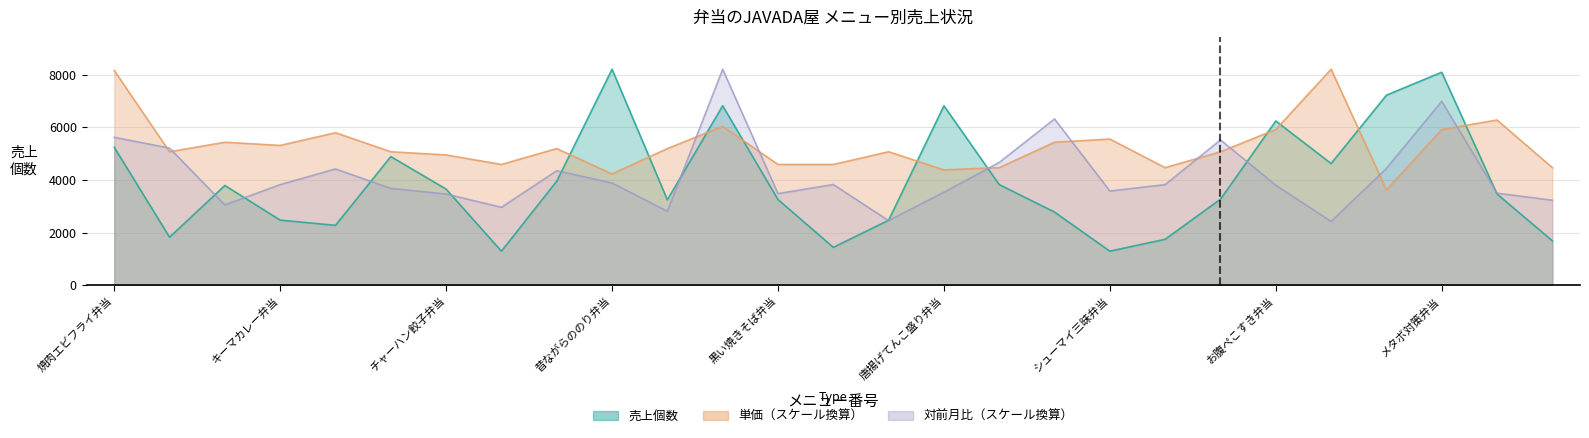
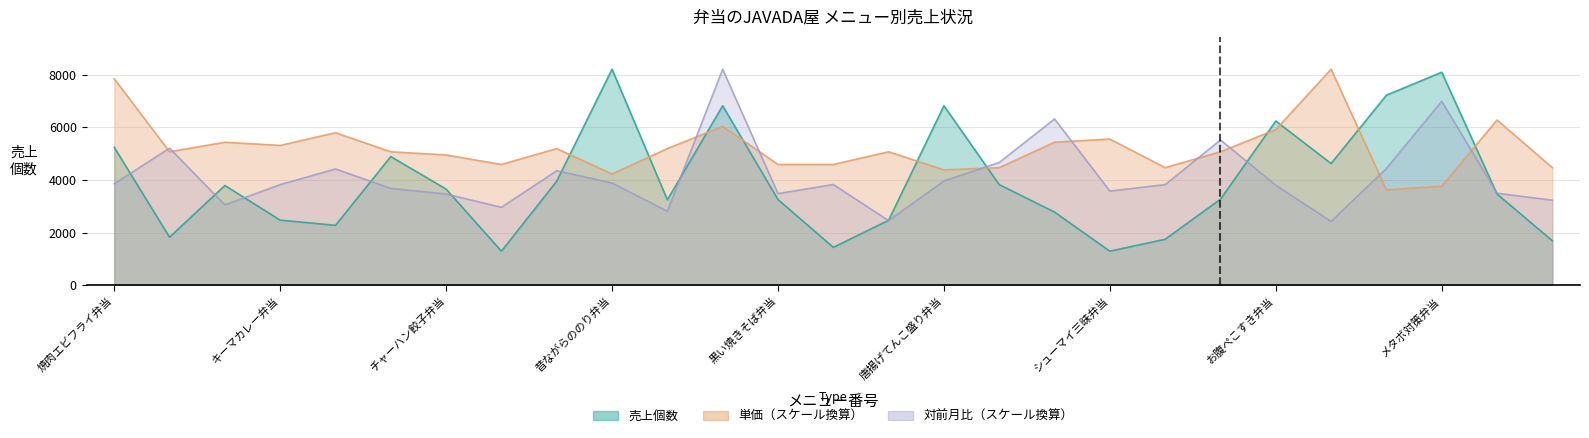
  {
    "売上個数": {
      "焼肉エビフライ弁当": 5200,
      "キーマカレー弁当": 2500,
      "チャーハン餃子弁当": 3700,
      "昔ながらののり弁当": 8200,
      "黒い焼きそば弁当": 3300,
      "唐揚げてんこ盛り弁当": 6800,
      "シューマイ三昧弁当": 1300,
      "お腹ぺこすき弁当": 6200,
      "メタボ対策弁当": 8100
    },
    "単価（スケール換算）": {
-     "焼肉エビフライ弁当": 8200,
+     "焼肉エビフライ弁当": 7900,
      "キーマカレー弁当": 5300,
      "チャーハン餃子弁当": 5000,
      "昔ながらののり弁当": 4200,
      "黒い焼きそば弁当": 4600,
      "唐揚げてんこ盛り弁当": 4400,
      "シューマイ三昧弁当": 5600,
      "お腹ぺこすき弁当": 5900,
-     "メタボ対策弁当": 5900
+     "メタボ対策弁当": 3800
    },
    "対前月比（スケール換算）": {
-     "焼肉エビフライ弁当": 5600,
+     "焼肉エビフライ弁当": 3900,
      "キーマカレー弁当": 3800,
      "チャーハン餃子弁当": 3500,
      "昔ながらののり弁当": 3900,
      "黒い焼きそば弁当": 3500,
-     "唐揚げてんこ盛り弁当": 3500,
+     "唐揚げてんこ盛り弁当": 4000,
      "シューマイ三昧弁当": 3600,
      "お腹ぺこすき弁当": 3800,
      "メタボ対策弁当": 7000
    }
  }
